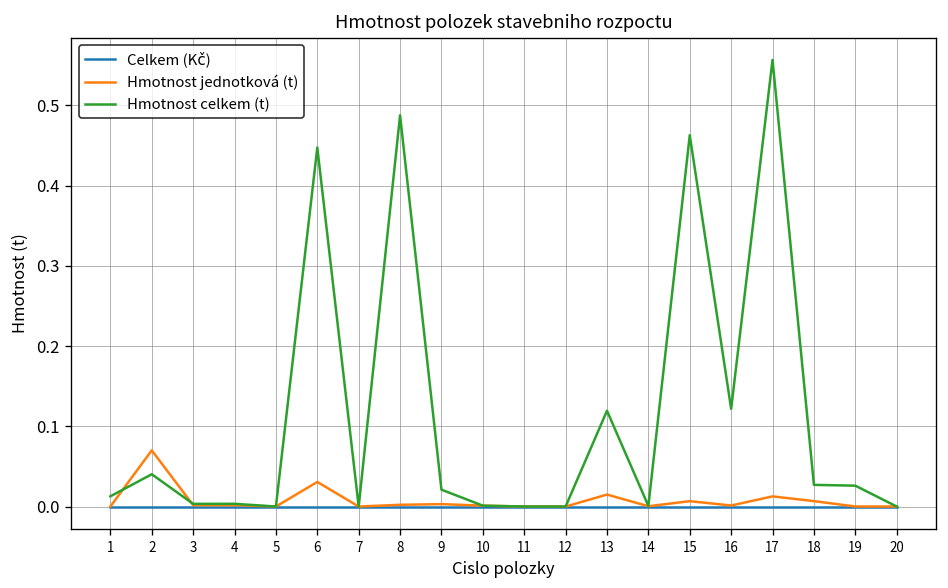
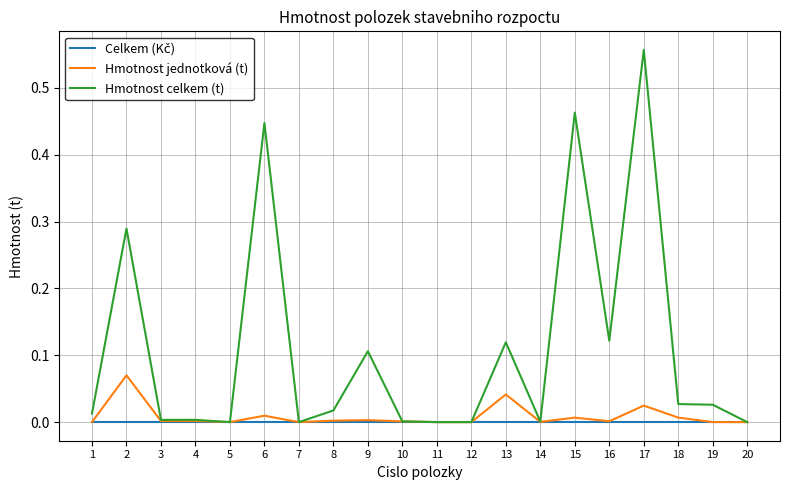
  {
    "Celkem (Kč)": {
      "2": 0.00,
      "6": 0.00,
      "13": 0.00,
      "15": 0.00,
      "17": 0.00,
      "18": 0.00
    },
    "Hmotnost jednotková (t)": {
      "2": 0.07,
-     "6": 0.03,
-     "13": 0.01,
+     "6": 0.01,
+     "13": 0.04,
      "15": 0.01,
-     "17": 0.01,
+     "17": 0.02,
      "18": 0.01
    },
    "Hmotnost celkem (t)": {
      "1": 0.01,
-     "2": 0.04,
+     "2": 0.29,
      "6": 0.45,
-     "8": 0.49,
-     "9": 0.02,
+     "8": 0.02,
+     "9": 0.11,
      "13": 0.12,
      "15": 0.46,
      "16": 0.12,
      "17": 0.56,
      "18": 0.03,
      "19": 0.03
    }
  }
